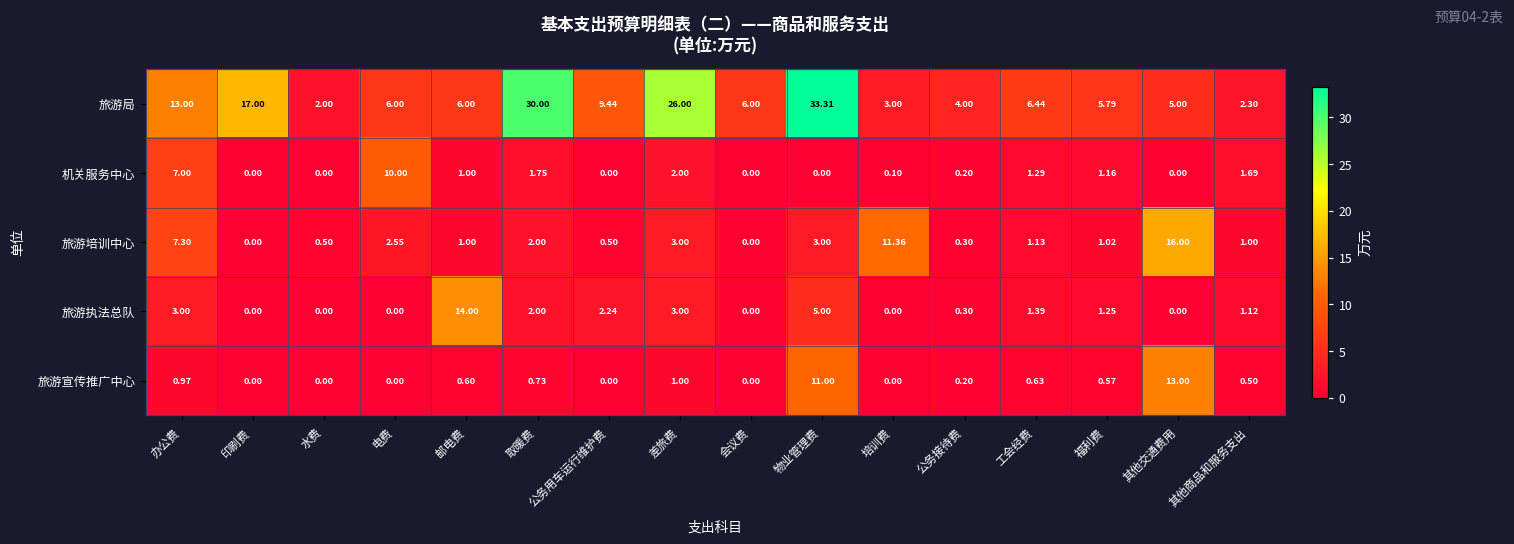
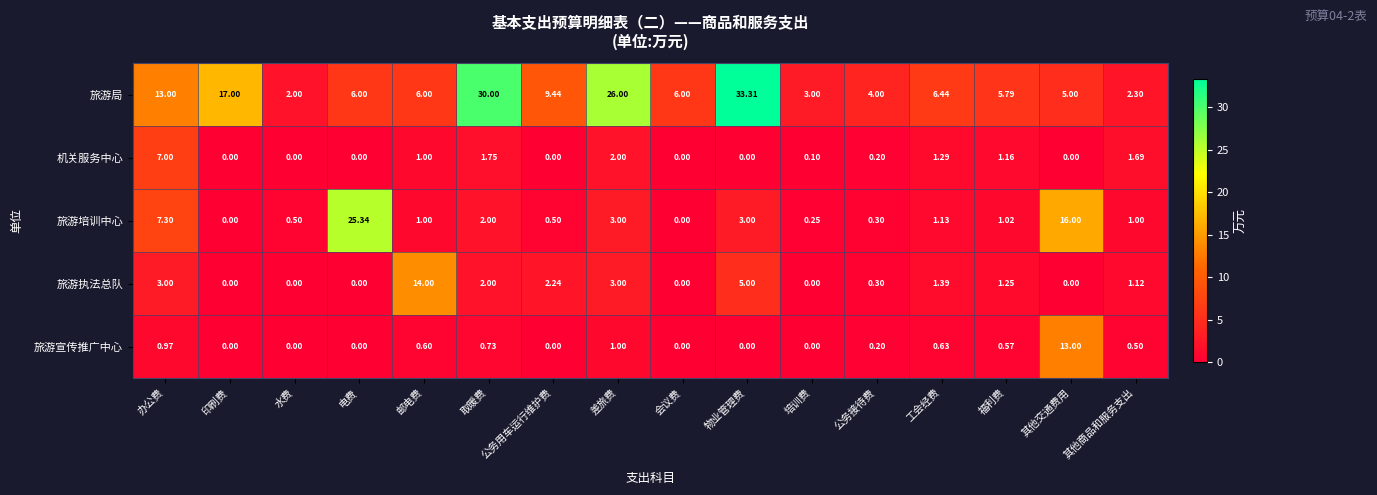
  {
    "旅游局": {
      "办公费": 13.00,
      "印刷费": 17.00,
      "水费": 2.00,
      "电费": 6.00,
      "邮电费": 6.00,
      "取暖费": 30.00,
      "公务用车运行维护费": 9.44,
      "差旅费": 26.00,
      "会议费": 6.00,
      "物业管理费": 33.31,
      "培训费": 3.00,
      "公务接待费": 4.00,
      "工会经费": 6.44,
      "福利费": 5.79,
      "其他交通费用": 5.00,
      "其他商品和服务支出": 2.30
    },
    "机关服务中心": {
      "办公费": 7.00,
      "印刷费": 0.00,
      "水费": 0.00,
-     "电费": 10.00,
+     "电费": 0.00,
      "邮电费": 1.00,
      "取暖费": 1.75,
      "公务用车运行维护费": 0.00,
      "差旅费": 2.00,
      "会议费": 0.00,
      "物业管理费": 0.00,
      "培训费": 0.10,
      "公务接待费": 0.20,
      "工会经费": 1.29,
      "福利费": 1.16,
      "其他交通费用": 0.00,
      "其他商品和服务支出": 1.69
    },
    "旅游培训中心": {
      "办公费": 7.30,
      "印刷费": 0.00,
      "水费": 0.50,
-     "电费": 2.55,
+     "电费": 25.34,
      "邮电费": 1.00,
      "取暖费": 2.00,
      "公务用车运行维护费": 0.50,
      "差旅费": 3.00,
      "会议费": 0.00,
      "物业管理费": 3.00,
-     "培训费": 11.36,
+     "培训费": 0.25,
      "公务接待费": 0.30,
      "工会经费": 1.13,
      "福利费": 1.02,
      "其他交通费用": 16.00,
      "其他商品和服务支出": 1.00
    },
    "旅游执法总队": {
      "办公费": 3.00,
      "印刷费": 0.00,
      "水费": 0.00,
      "电费": 0.00,
      "邮电费": 14.00,
      "取暖费": 2.00,
      "公务用车运行维护费": 2.24,
      "差旅费": 3.00,
      "会议费": 0.00,
      "物业管理费": 5.00,
      "培训费": 0.00,
      "公务接待费": 0.30,
      "工会经费": 1.39,
      "福利费": 1.25,
      "其他交通费用": 0.00,
      "其他商品和服务支出": 1.12
    },
    "旅游宣传推广中心": {
      "办公费": 0.97,
      "印刷费": 0.00,
      "水费": 0.00,
      "电费": 0.00,
      "邮电费": 0.60,
      "取暖费": 0.73,
      "公务用车运行维护费": 0.00,
      "差旅费": 1.00,
      "会议费": 0.00,
-     "物业管理费": 11.00,
+     "物业管理费": 0.00,
      "培训费": 0.00,
      "公务接待费": 0.20,
      "工会经费": 0.63,
      "福利费": 0.57,
      "其他交通费用": 13.00,
      "其他商品和服务支出": 0.50
    }
  }
